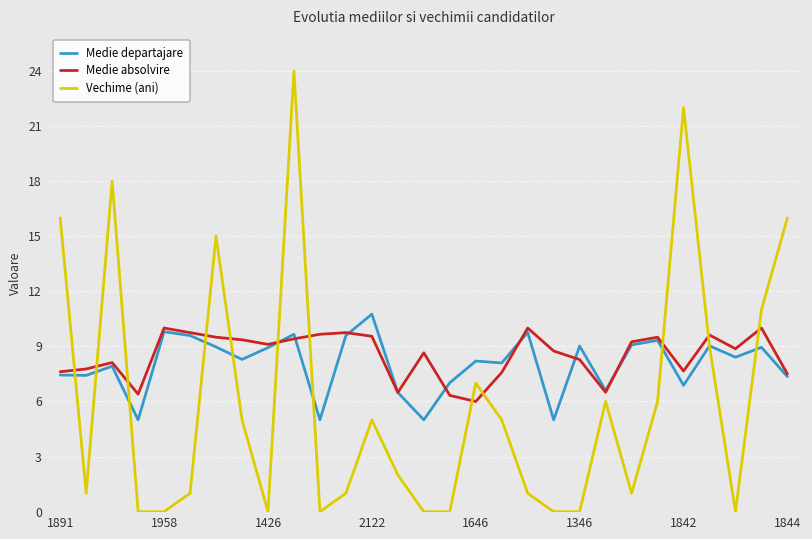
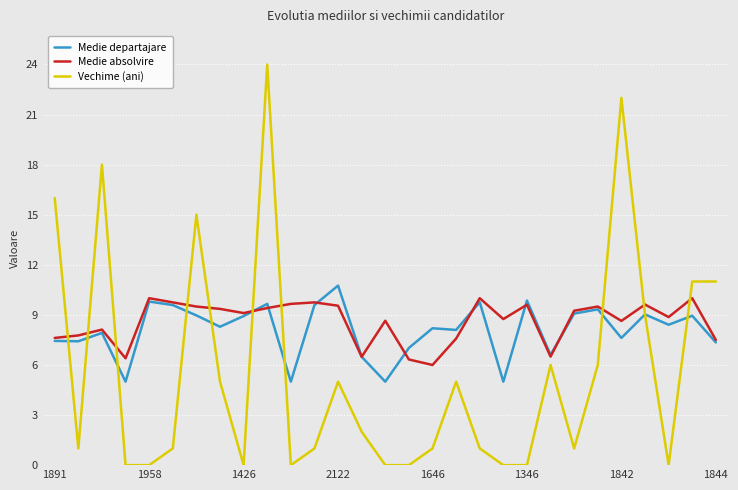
  {
    "Medie departajare": {
      "1891": 7.4,
      "1958": 9.8,
      "1426": 8.9,
      "2122": 10.8,
      "1646": 8.2,
-     "1346": 9.0,
-     "1842": 6.9
+     "1346": 9.9,
+     "1842": 7.6
    },
    "Medie absolvire": {
      "1891": 7.6,
      "1958": 10.0,
      "1426": 9.1,
      "2122": 9.6,
      "1646": 6.0,
-     "1346": 8.3,
-     "1842": 7.7
+     "1346": 9.6,
+     "1842": 8.6
    },
    "Vechime (ani)": {
      "1891": 16,
      "1958": 0,
      "1426": 0,
      "2122": 5,
-     "1646": 7,
+     "1646": 1,
      "1346": 0,
      "1842": 22,
-     "1844": 16
+     "1844": 11
    }
  }
